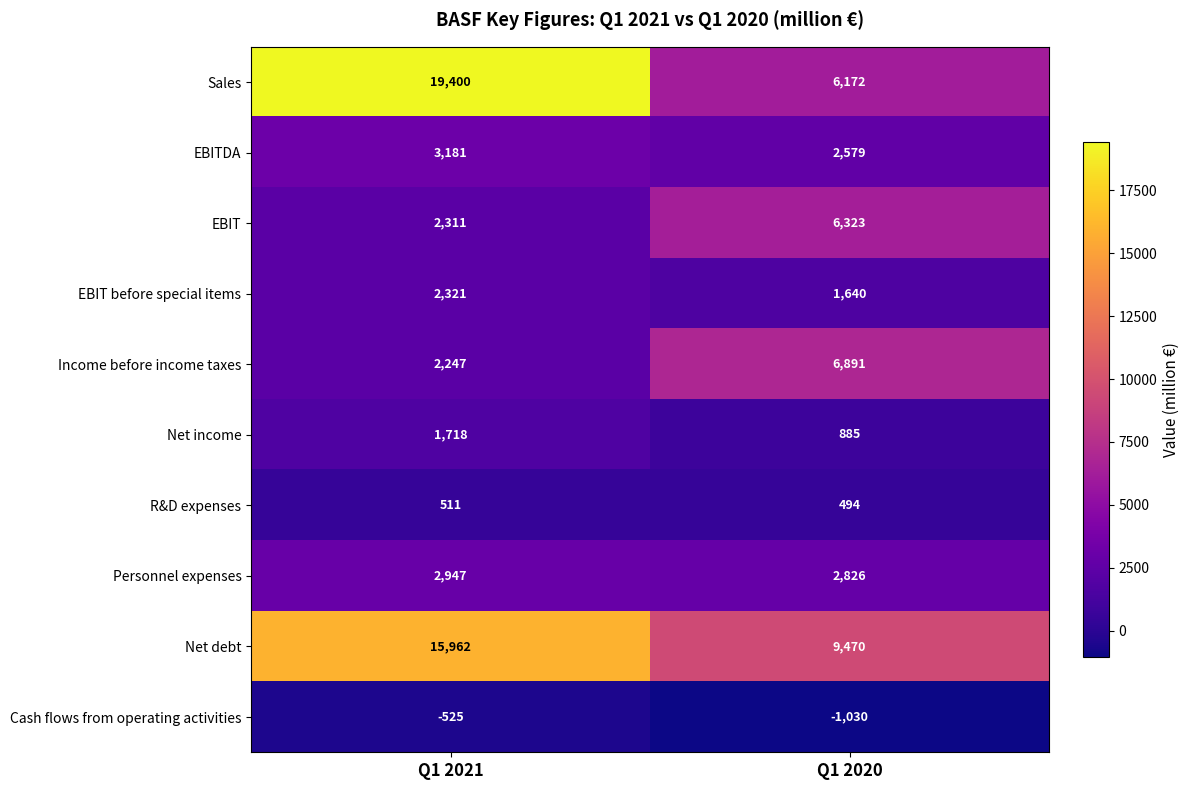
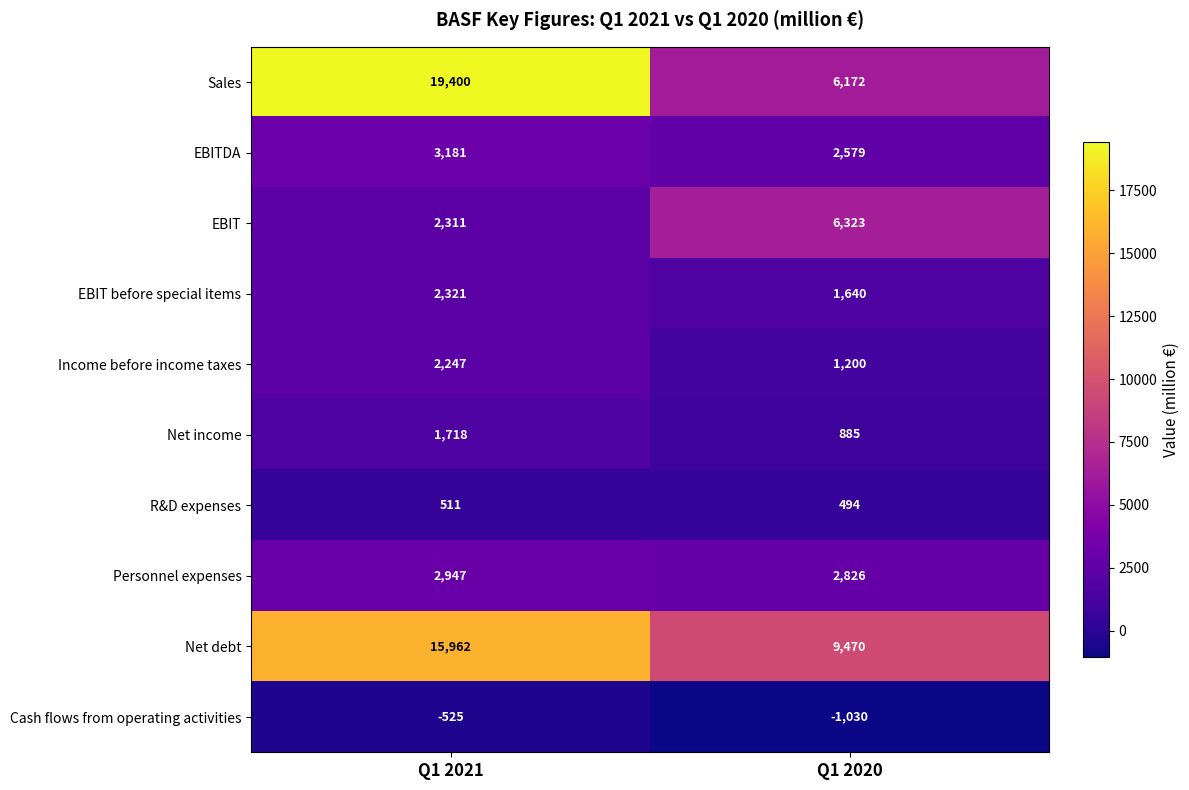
  {
    "Sales": {
      "Q1 2021": "19,400",
      "Q1 2020": "6,172"
    },
    "EBITDA": {
      "Q1 2021": "3,181",
      "Q1 2020": "2,579"
    },
    "EBIT": {
      "Q1 2021": "2,311",
      "Q1 2020": "6,323"
    },
    "EBIT before special items": {
      "Q1 2021": "2,321",
      "Q1 2020": "1,640"
    },
    "Income before income taxes": {
      "Q1 2021": "2,247",
-     "Q1 2020": "6,891"
+     "Q1 2020": "1,200"
    },
    "Net income": {
      "Q1 2021": "1,718",
      "Q1 2020": "885"
    },
    "R&D expenses": {
      "Q1 2021": "511",
      "Q1 2020": "494"
    },
    "Personnel expenses": {
      "Q1 2021": "2,947",
      "Q1 2020": "2,826"
    },
    "Net debt": {
      "Q1 2021": "15,962",
      "Q1 2020": "9,470"
    },
    "Cash flows from operating activities": {
      "Q1 2021": "-525",
      "Q1 2020": "-1,030"
    }
  }
